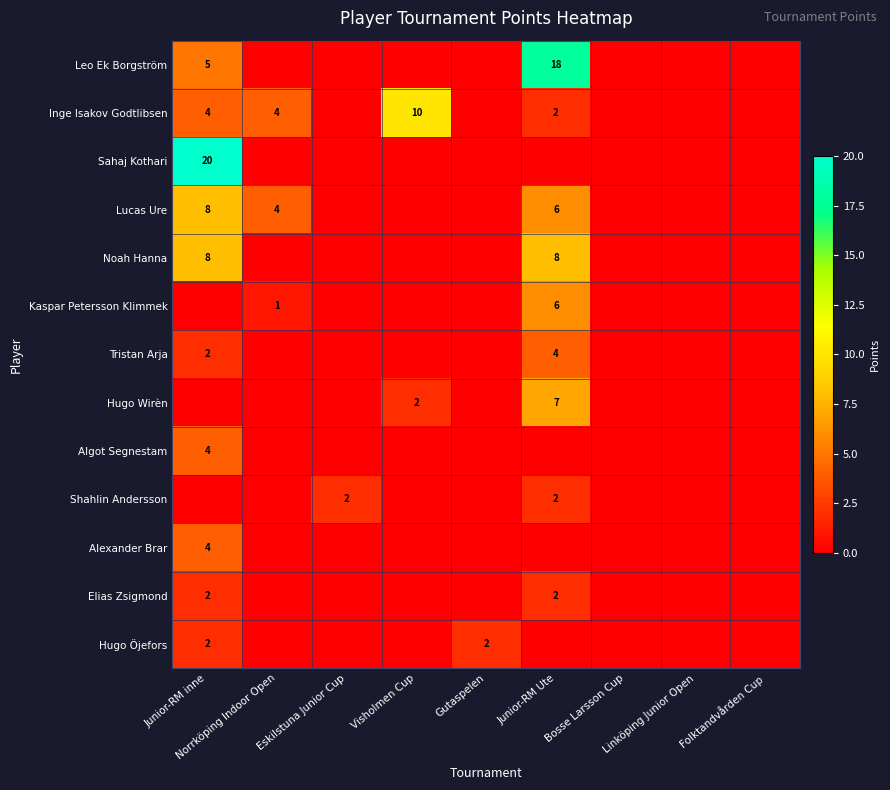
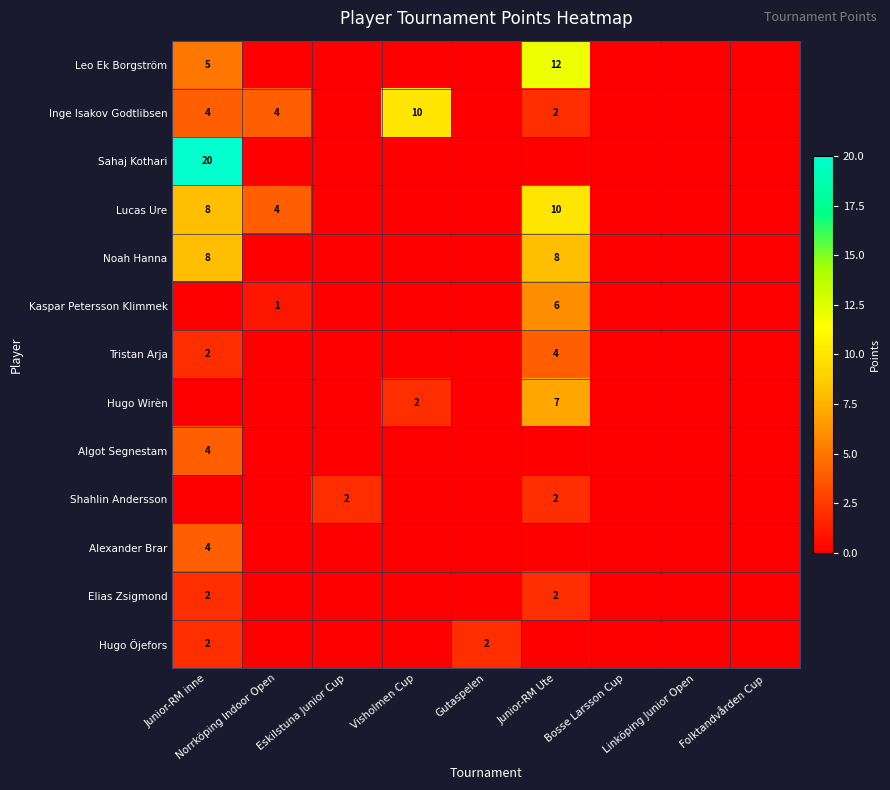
  {
    "Leo Ek Borgström": {
      "Junior-RM inne": 5,
-     "Junior-RM Ute": 18
+     "Junior-RM Ute": 12
    },
    "Inge Isakov Godtlibsen": {
      "Junior-RM inne": 4,
      "Norrköping Indoor Open": 4,
      "Visholmen Cup": 10,
      "Junior-RM Ute": 2
    },
    "Sahaj Kothari": {
      "Junior-RM inne": 20
    },
    "Lucas Ure": {
      "Junior-RM inne": 8,
      "Norrköping Indoor Open": 4,
-     "Junior-RM Ute": 6
+     "Junior-RM Ute": 10
    },
    "Noah Hanna": {
      "Junior-RM inne": 8,
      "Junior-RM Ute": 8
    },
    "Kaspar Petersson Klimmek": {
      "Norrköping Indoor Open": 1,
      "Junior-RM Ute": 6
    },
    "Tristan Arja": {
      "Junior-RM inne": 2,
      "Junior-RM Ute": 4
    },
    "Hugo Wirèn": {
      "Visholmen Cup": 2,
      "Junior-RM Ute": 7
    },
    "Algot Segnestam": {
      "Junior-RM inne": 4
    },
    "Shahlin Andersson": {
      "Eskilstuna Junior Cup": 2,
      "Junior-RM Ute": 2
    },
    "Alexander Brar": {
      "Junior-RM inne": 4
    },
    "Elias Zsigmond": {
      "Junior-RM inne": 2,
      "Junior-RM Ute": 2
    },
    "Hugo Öjefors": {
      "Junior-RM inne": 2,
      "Gutaspelen": 2
    }
  }
